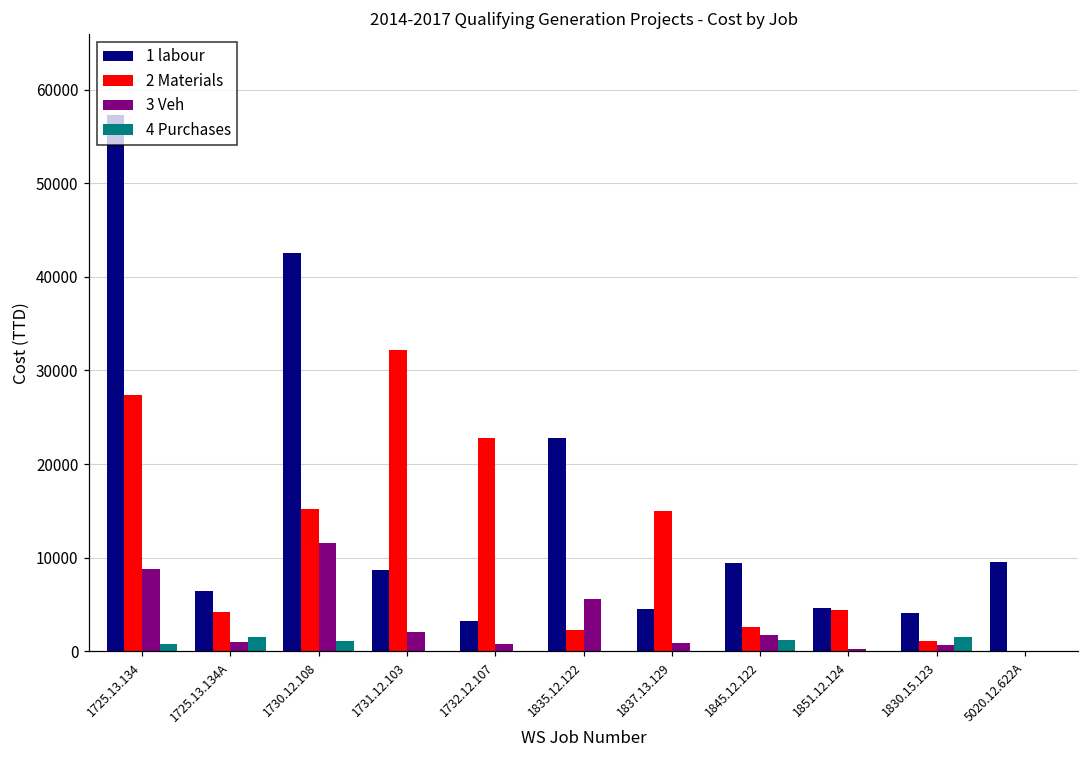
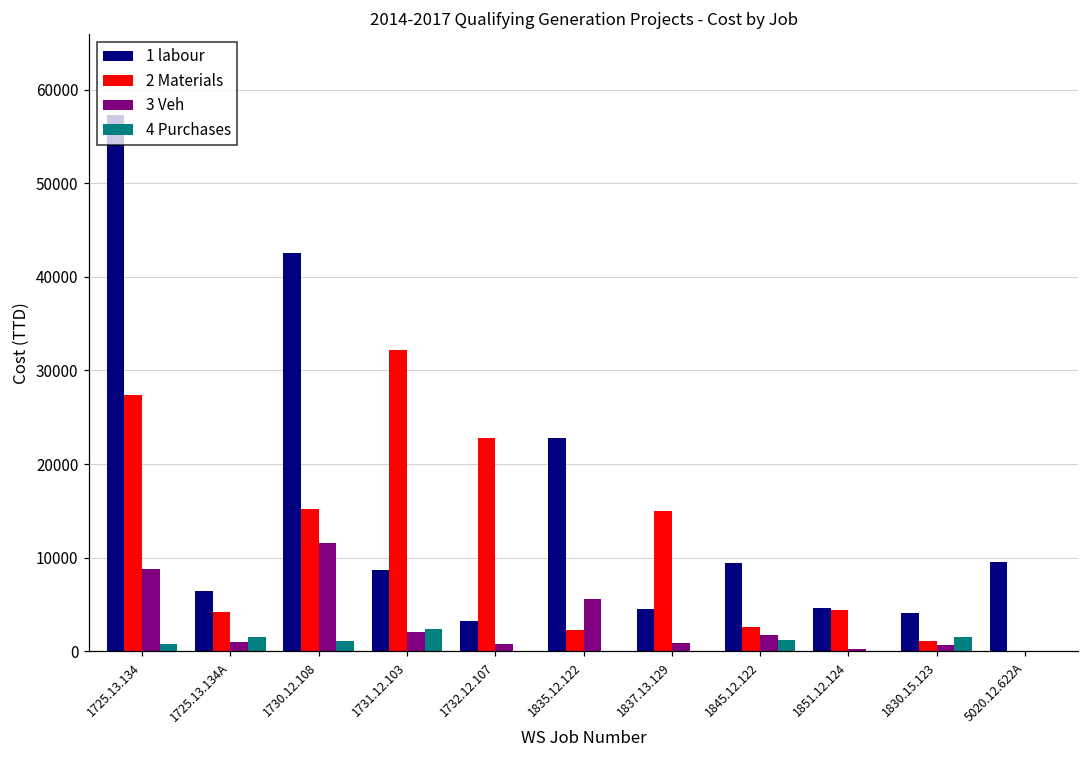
  {
    "1 labour": {
      "1725.13.134A": 6000,
      "1730.12.108": 43000,
      "1731.12.103": 9000,
      "1732.12.107": 3000,
      "1835.12.122": 23000,
      "1837.13.129": 5000,
      "1845.12.122": 9000,
      "1851.12.124": 5000,
      "1830.15.123": 4000,
      "5020.12.622A": 10000
    },
    "2 Materials": {
      "1725.13.134": 27000,
      "1725.13.134A": 4000,
      "1730.12.108": 15000,
      "1731.12.103": 32000,
      "1732.12.107": 23000,
      "1835.12.122": 2000,
      "1837.13.129": 15000,
      "1845.12.122": 3000,
      "1851.12.124": 4000,
      "1830.15.123": 1000,
      "5020.12.622A": 0
    },
    "3 Veh": {
      "1725.13.134": 9000,
      "1725.13.134A": 1000,
      "1730.12.108": 12000,
      "1731.12.103": 2000,
      "1732.12.107": 1000,
      "1835.12.122": 6000,
      "1837.13.129": 1000,
      "1845.12.122": 2000,
      "1830.15.123": 1000,
      "5020.12.622A": 0
    },
    "4 Purchases": {
      "1725.13.134": 1000,
      "1725.13.134A": 1000,
      "1730.12.108": 1000,
-     "1731.12.103": 0,
+     "1731.12.103": 2000,
      "1732.12.107": 0,
      "1837.13.129": 0,
      "1845.12.122": 1000,
      "1851.12.124": 0,
      "1830.15.123": 2000,
      "5020.12.622A": 0
    }
  }
